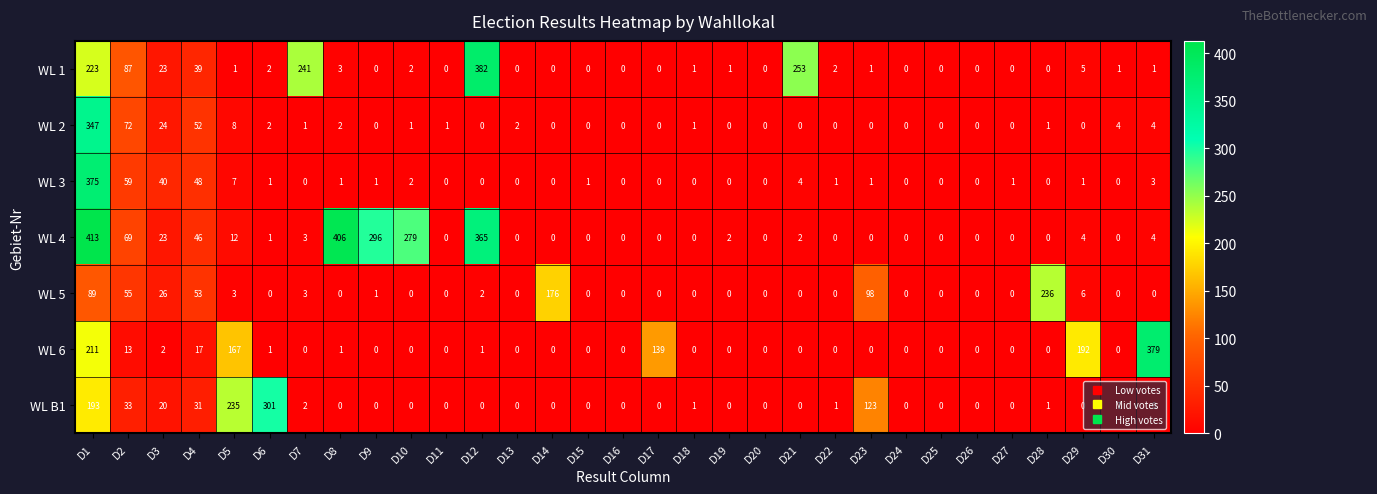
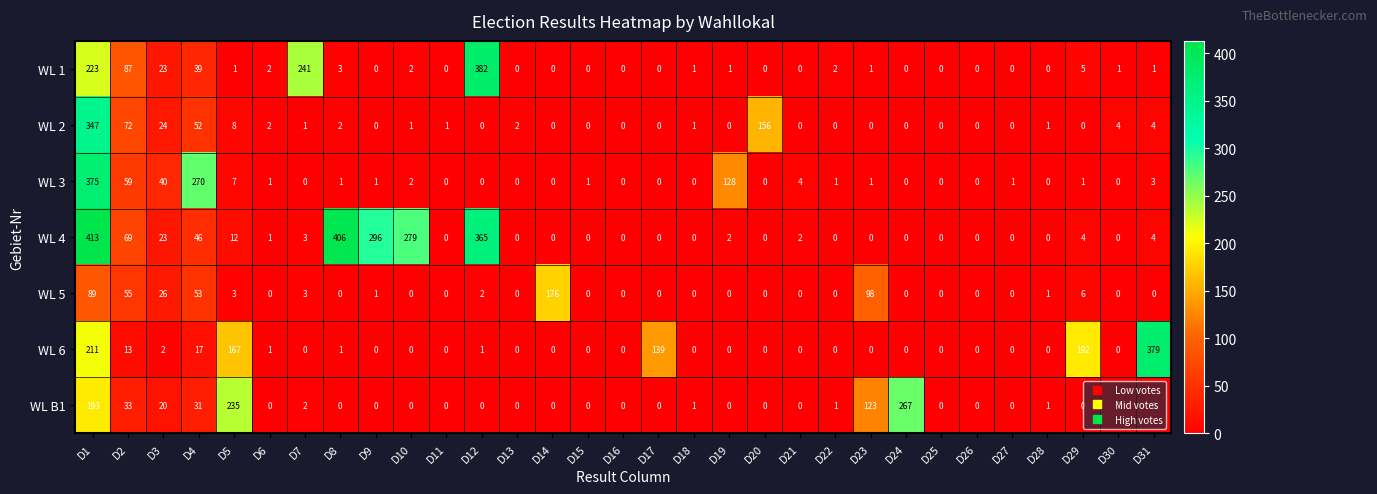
  {
    "WL 1": {
      "D1": 223,
      "D2": 87,
      "D3": 23,
      "D4": 39,
      "D5": 1,
      "D6": 2,
      "D7": 241,
      "D8": 3,
      "D9": 0,
      "D10": 2,
      "D11": 0,
      "D12": 382,
      "D13": 0,
      "D14": 0,
      "D15": 0,
      "D16": 0,
      "D17": 0,
      "D18": 1,
      "D19": 1,
      "D20": 0,
-     "D21": 253,
+     "D21": 0,
      "D22": 2,
      "D23": 1,
      "D24": 0,
      "D25": 0,
      "D26": 0,
      "D27": 0,
      "D28": 0,
      "D29": 5,
      "D30": 1,
      "D31": 1
    },
    "WL 2": {
      "D1": 347,
      "D2": 72,
      "D3": 24,
      "D4": 52,
      "D5": 8,
      "D6": 2,
      "D7": 1,
      "D8": 2,
      "D9": 0,
      "D10": 1,
      "D11": 1,
      "D12": 0,
      "D13": 2,
      "D14": 0,
      "D15": 0,
      "D16": 0,
      "D17": 0,
      "D18": 1,
      "D19": 0,
-     "D20": 0,
+     "D20": 156,
      "D21": 0,
      "D22": 0,
      "D23": 0,
      "D24": 0,
      "D25": 0,
      "D26": 0,
      "D27": 0,
      "D28": 1,
      "D29": 0,
      "D30": 4,
      "D31": 4
    },
    "WL 3": {
      "D1": 375,
      "D2": 59,
      "D3": 40,
-     "D4": 48,
+     "D4": 270,
      "D5": 7,
      "D6": 1,
      "D7": 0,
      "D8": 1,
      "D9": 1,
      "D10": 2,
      "D11": 0,
      "D12": 0,
      "D13": 0,
      "D14": 0,
      "D15": 1,
      "D16": 0,
      "D17": 0,
      "D18": 0,
-     "D19": 0,
+     "D19": 128,
      "D20": 0,
      "D21": 4,
      "D22": 1,
      "D23": 1,
      "D24": 0,
      "D25": 0,
      "D26": 0,
      "D27": 1,
      "D28": 0,
      "D29": 1,
      "D30": 0,
      "D31": 3
    },
    "WL 5": {
      "D1": 89,
      "D2": 55,
      "D3": 26,
      "D4": 53,
      "D5": 3,
      "D6": 0,
      "D7": 3,
      "D8": 0,
      "D9": 1,
      "D10": 0,
      "D11": 0,
      "D12": 2,
      "D13": 0,
      "D14": 176,
      "D15": 0,
      "D16": 0,
      "D17": 0,
      "D18": 0,
      "D19": 0,
      "D20": 0,
      "D21": 0,
      "D22": 0,
      "D23": 98,
      "D24": 0,
      "D25": 0,
      "D26": 0,
      "D27": 0,
-     "D28": 236,
+     "D28": 1,
      "D29": 6,
      "D30": 0,
      "D31": 0
    },
    "WL B1": {
      "D1": 193,
      "D2": 33,
      "D3": 20,
      "D4": 31,
      "D5": 235,
-     "D6": 301,
+     "D6": 0,
      "D7": 2,
      "D8": 0,
      "D9": 0,
      "D10": 0,
      "D11": 0,
      "D12": 0,
      "D13": 0,
      "D14": 0,
      "D15": 0,
      "D16": 0,
      "D17": 0,
      "D18": 1,
      "D19": 0,
      "D20": 0,
      "D21": 0,
      "D22": 1,
      "D23": 123,
-     "D24": 0,
+     "D24": 267,
      "D25": 0,
      "D26": 0,
      "D27": 0,
      "D28": 1
    }
  }
